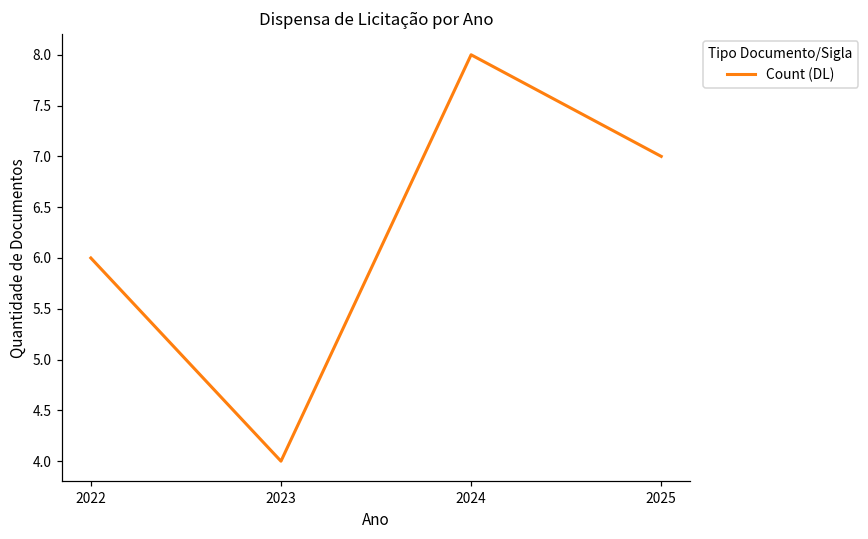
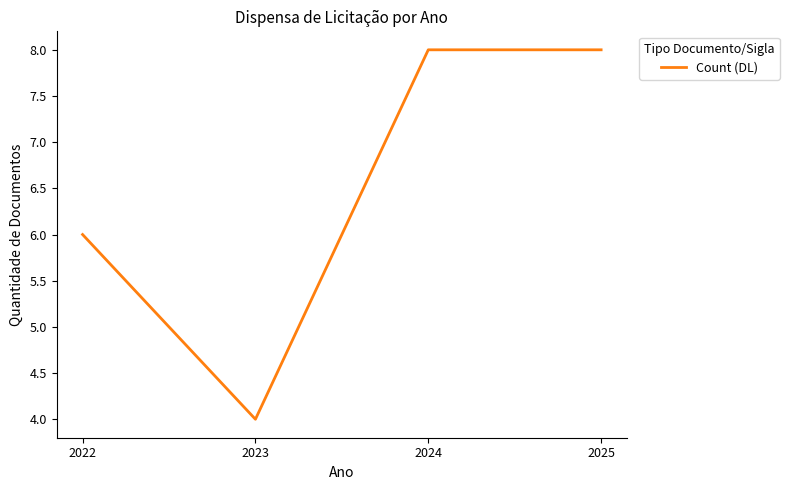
  {
    "2022": 6,
    "2023": 4,
    "2024": 8,
-   "2025": 7
+   "2025": 8
  }
